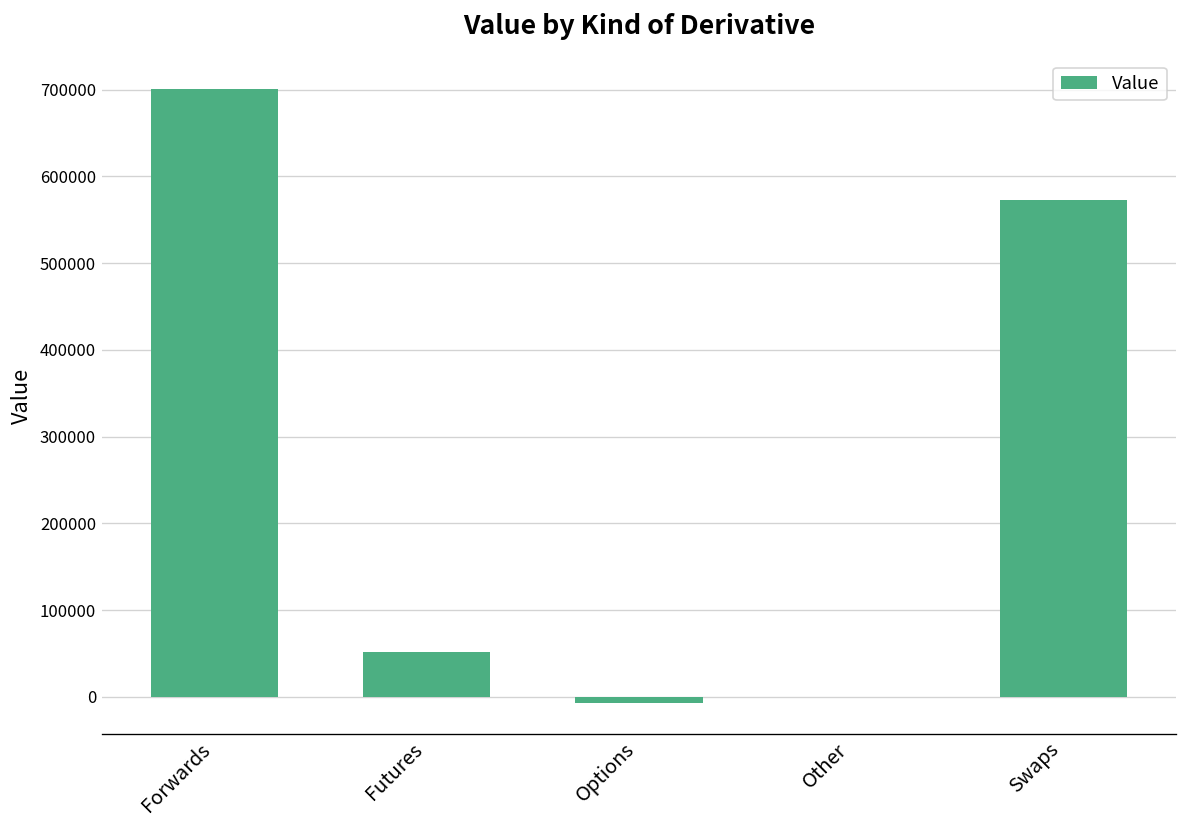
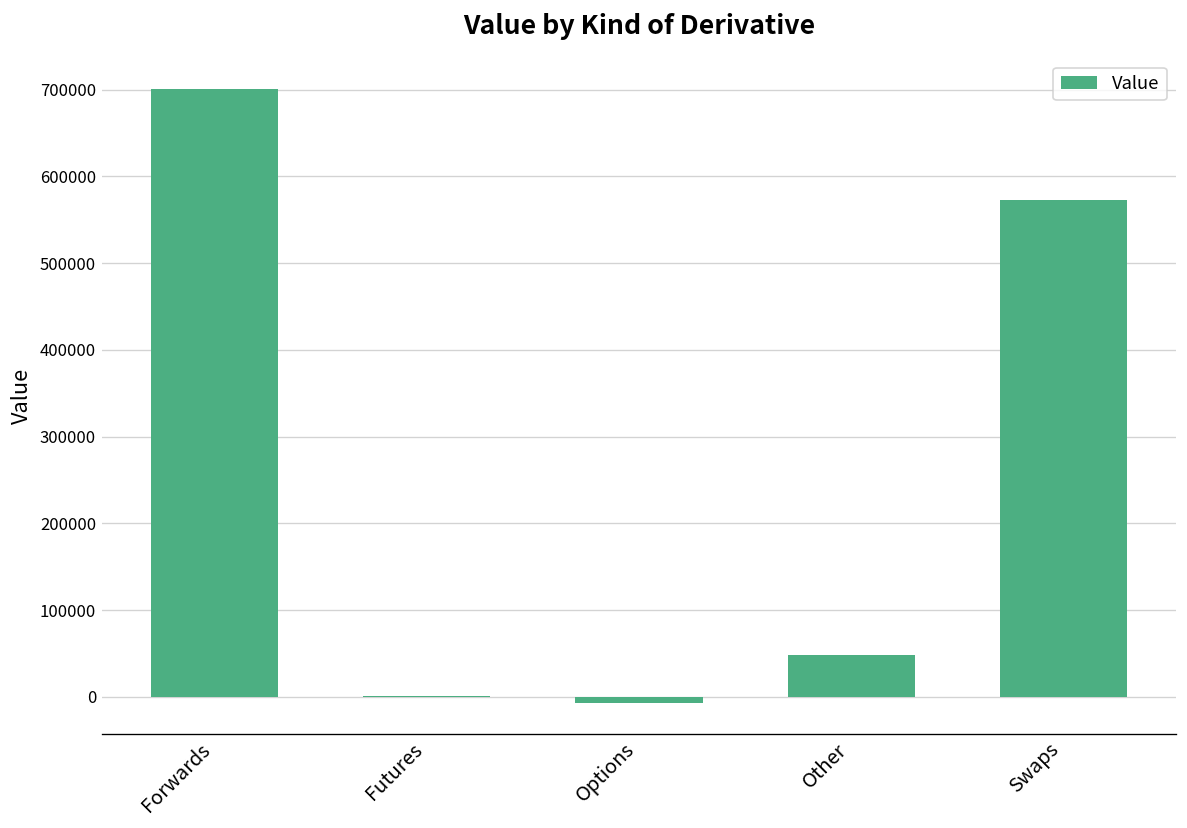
  {
    "Forwards": 700000,
-   "Futures": 50000,
+   "Futures": 0,
    "Options": -10000,
-   "Other": 0,
+   "Other": 50000,
    "Swaps": 570000
  }
